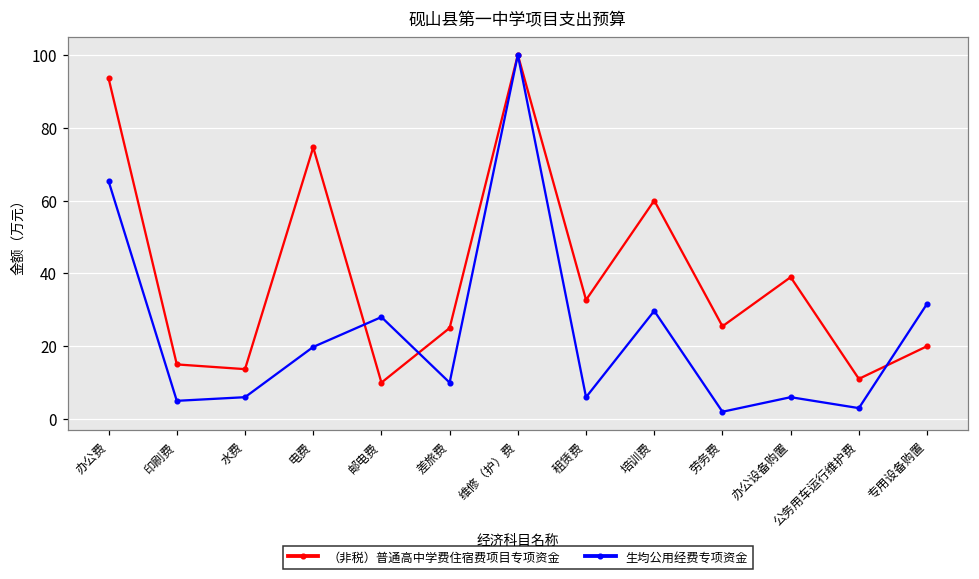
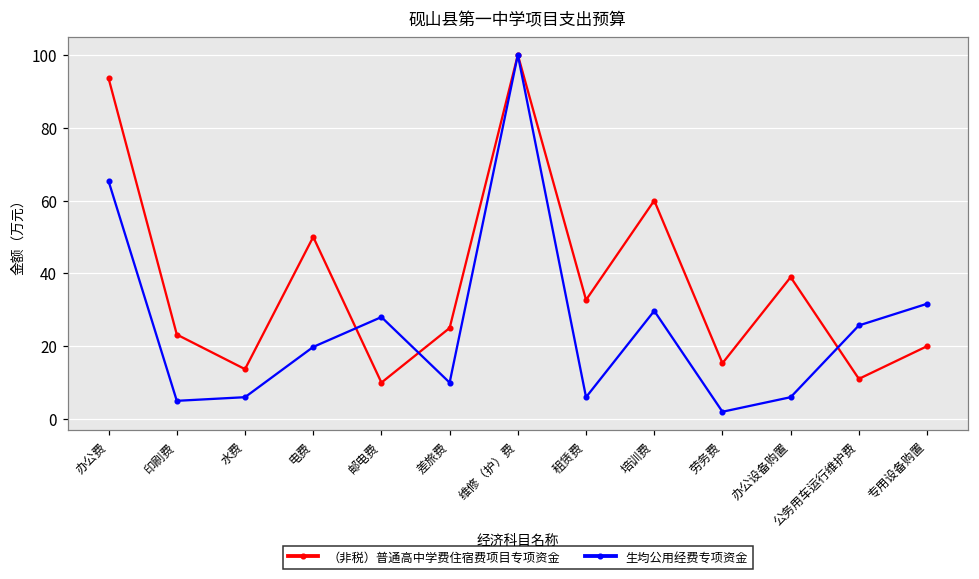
  {
    "（非税）普通高中学费住宿费项目专项资金": {
      "办公费": 94,
-     "印刷费": 15,
+     "印刷费": 23,
      "水费": 14,
-     "电费": 75,
+     "电费": 50,
      "邮电费": 10,
      "差旅费": 25,
      "租赁费": 33,
      "培训费": 60,
-     "劳务费": 25,
+     "劳务费": 15,
      "办公设备购置": 39,
      "公务用车运行维护费": 11,
      "专用设备购置": 20
    },
    "生均公用经费专项资金": {
      "办公费": 65,
      "印刷费": 5,
      "水费": 6,
      "电费": 20,
      "邮电费": 28,
      "差旅费": 10,
      "租赁费": 6,
      "培训费": 30,
      "劳务费": 2,
      "办公设备购置": 6,
-     "公务用车运行维护费": 3,
+     "公务用车运行维护费": 26,
      "专用设备购置": 32
    }
  }
